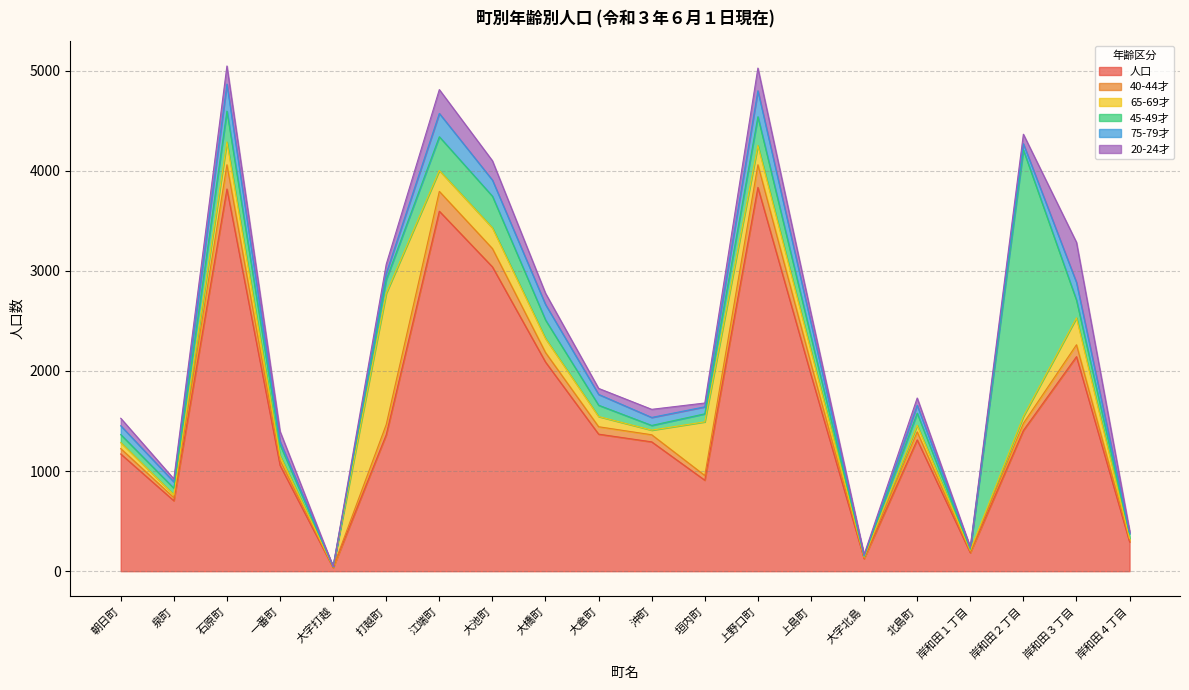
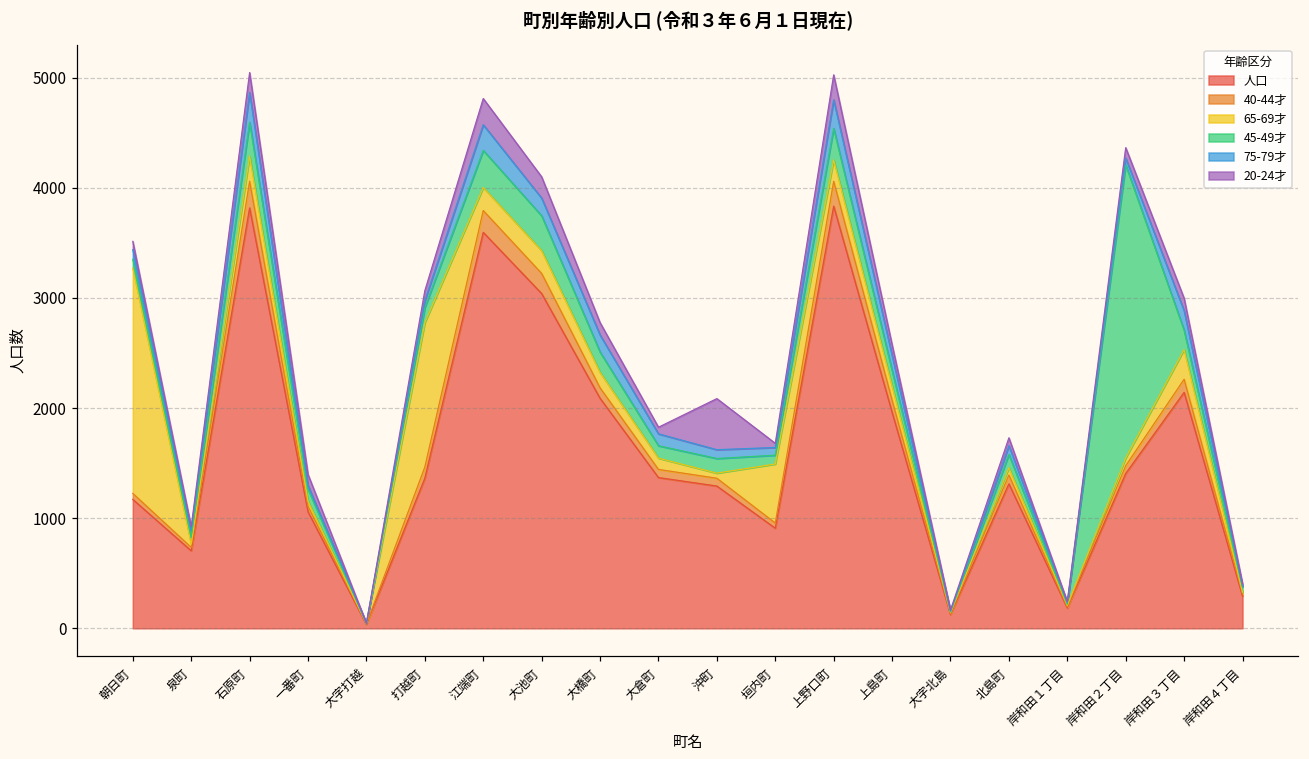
  {
    "65-69才": {
-     "朝日町": 60,
+     "朝日町": 2050,
      "泉町": 30,
      "石原町": 230,
      "一番町": 50,
      "打越町": 1310,
      "江端町": 210,
      "大池町": 210,
      "大橋町": 140,
      "大倉町": 100,
      "沖町": 50,
      "垣内町": 540,
      "上野口町": 190,
      "上島町": 130,
      "北島町": 70,
      "岸和田２丁目": 70,
      "岸和田３丁目": 270
    },
    "45-49才": {
      "朝日町": 80,
      "泉町": 70,
      "石原町": 310,
      "一番町": 110,
      "打越町": 140,
      "江端町": 340,
      "大池町": 320,
      "大橋町": 190,
      "大倉町": 110,
-     "沖町": 50,
+     "沖町": 130,
      "垣内町": 80,
      "上野口町": 290,
      "上島町": 140,
      "北島町": 120,
      "岸和田２丁目": 2660,
      "岸和田３丁目": 180
    },
    "75-79才": {
      "朝日町": 90,
      "泉町": 60,
      "石原町": 270,
      "一番町": 30,
      "打越町": 60,
      "江端町": 230,
      "大池町": 160,
      "大橋町": 160,
      "大倉町": 110,
      "沖町": 80,
      "垣内町": 70,
      "上野口町": 260,
      "上島町": 140,
      "北島町": 80,
      "岸和田２丁目": 60,
      "岸和田３丁目": 180
    },
    "20-24才": {
      "朝日町": 80,
      "泉町": 30,
      "石原町": 180,
      "一番町": 100,
      "打越町": 90,
      "江端町": 240,
      "大池町": 190,
      "大橋町": 110,
      "大倉町": 60,
-     "沖町": 80,
+     "沖町": 460,
      "垣内町": 40,
      "上野口町": 230,
      "上島町": 100,
      "北島町": 70,
      "岸和田２丁目": 100,
-     "岸和田３丁目": 400
+     "岸和田３丁目": 110
    }
  }
